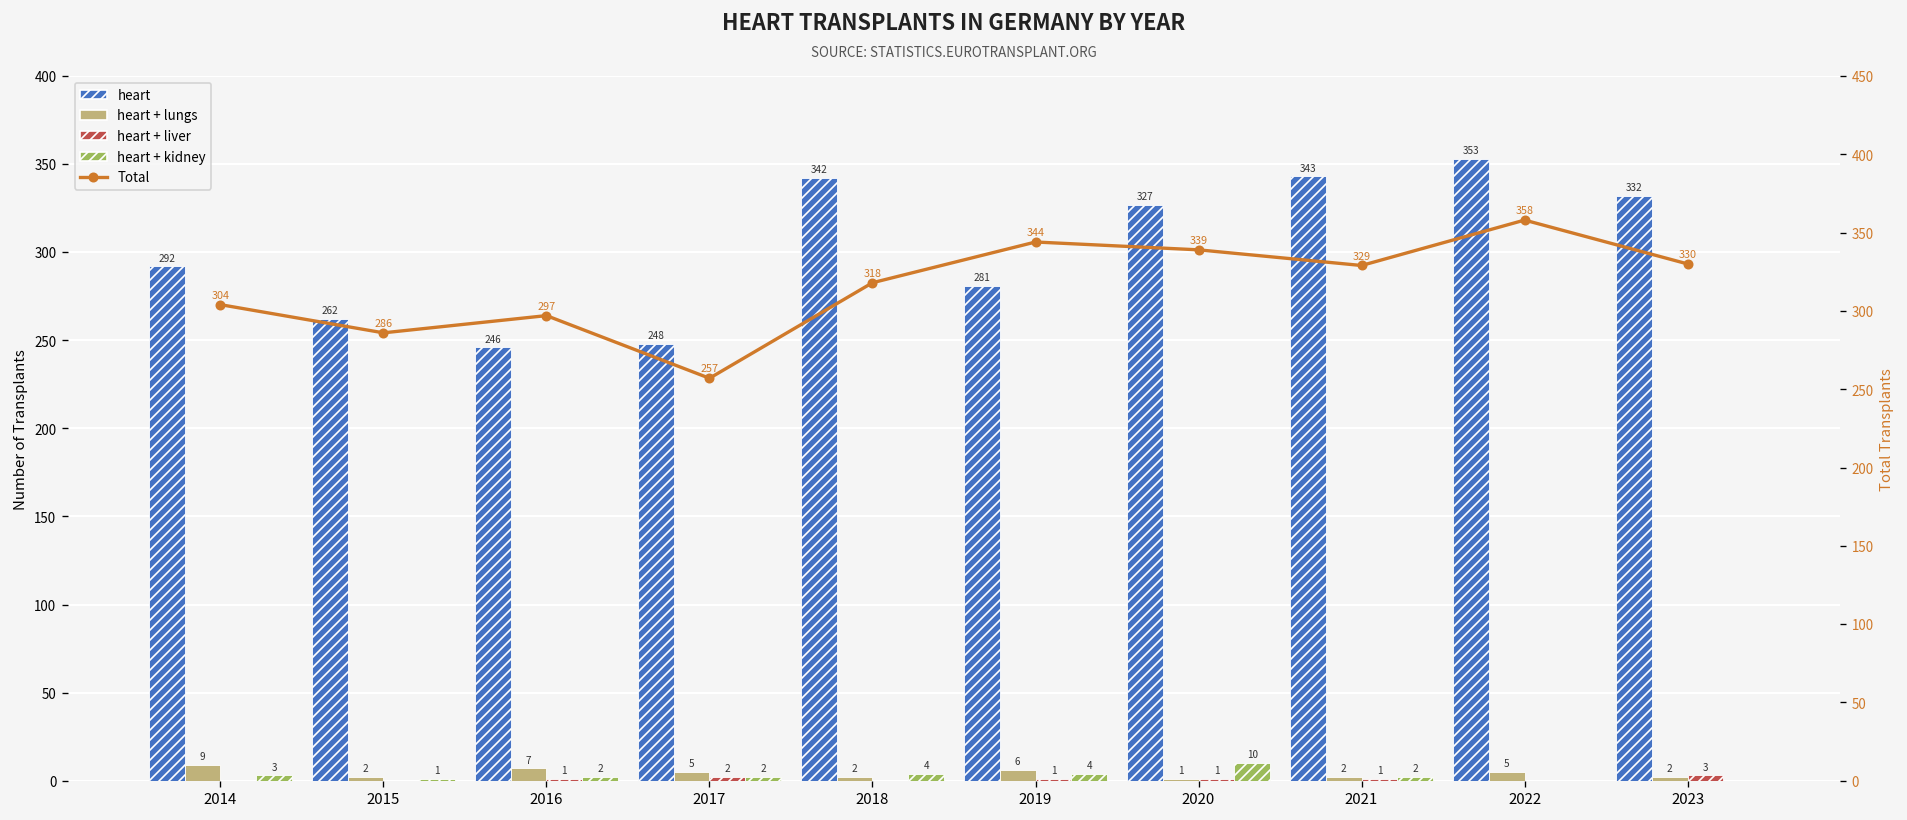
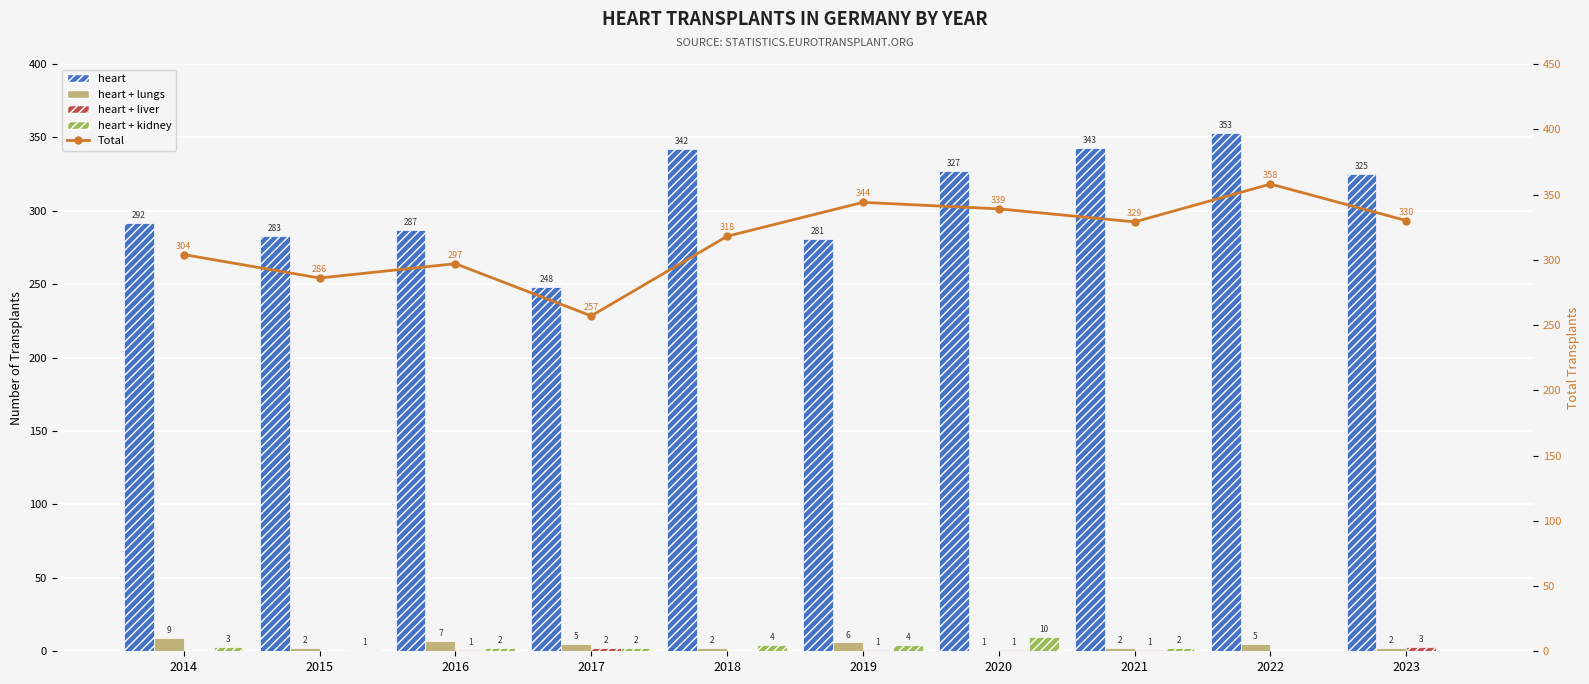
  {
    "heart": {
      "2014": 292,
-     "2015": 262,
-     "2016": 246,
+     "2015": 283,
+     "2016": 287,
      "2017": 248,
      "2018": 342,
      "2019": 281,
      "2020": 327,
      "2021": 343,
      "2022": 353,
-     "2023": 332
+     "2023": 325
    }
  }
